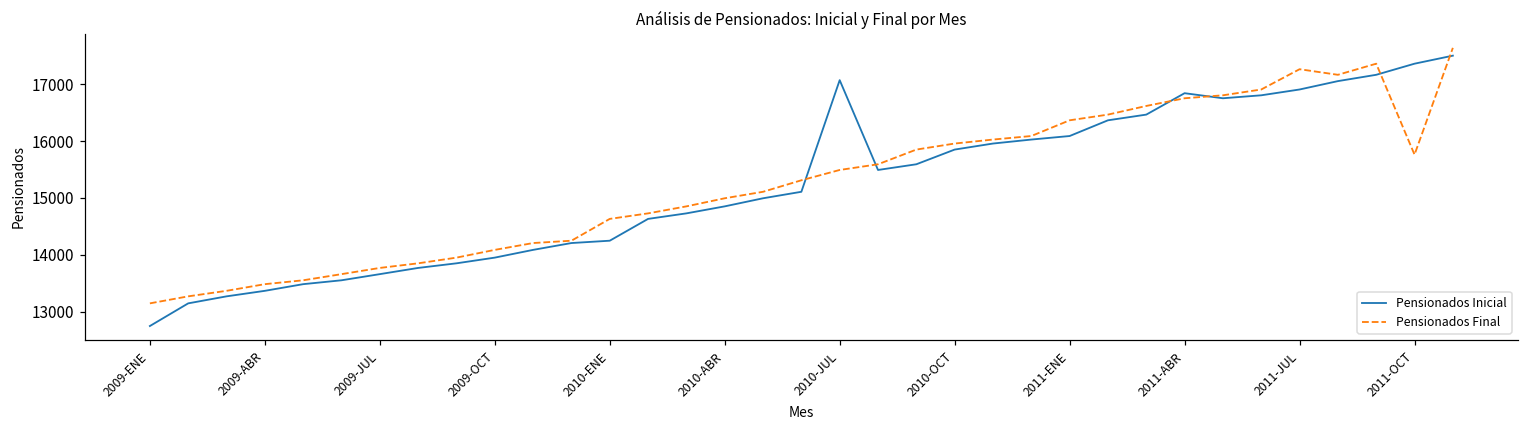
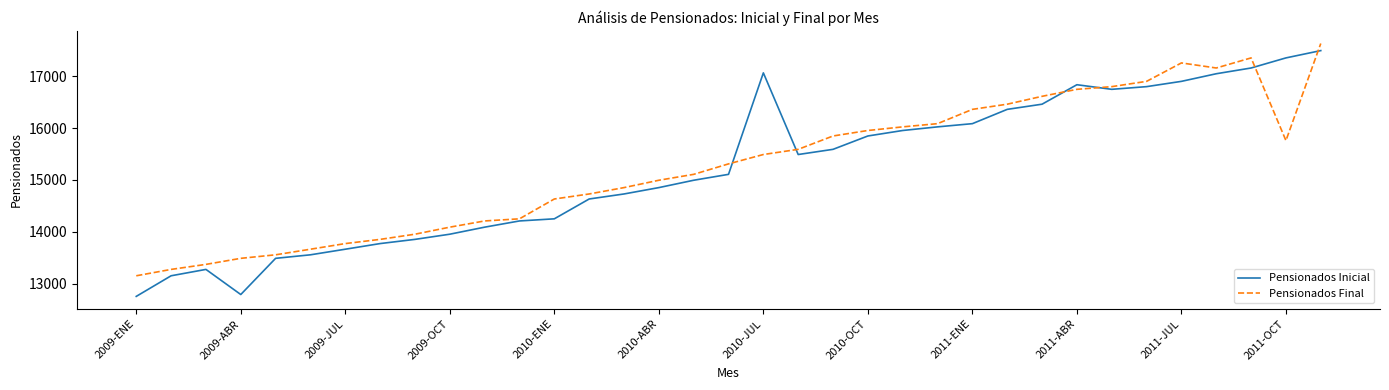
  {
    "Pensionados Inicial": {
      "2009-ENE": 12800,
-     "2009-ABR": 13400,
+     "2009-ABR": 12800,
      "2009-JUL": 13700,
      "2009-OCT": 14000,
      "2010-ENE": 14300,
      "2010-ABR": 14900,
      "2010-JUL": 17100,
      "2010-OCT": 15900,
      "2011-ENE": 16100,
      "2011-ABR": 16800,
      "2011-JUL": 16900,
      "2011-OCT": 17400
    },
    "Pensionados Final": {
      "2009-ENE": 13200,
      "2009-ABR": 13500,
      "2009-JUL": 13800,
      "2009-OCT": 14100,
      "2010-ENE": 14600,
      "2010-ABR": 15000,
      "2010-JUL": 15500,
      "2010-OCT": 16000,
      "2011-ENE": 16400,
      "2011-ABR": 16800,
      "2011-JUL": 17300,
      "2011-OCT": 15800
    }
  }
